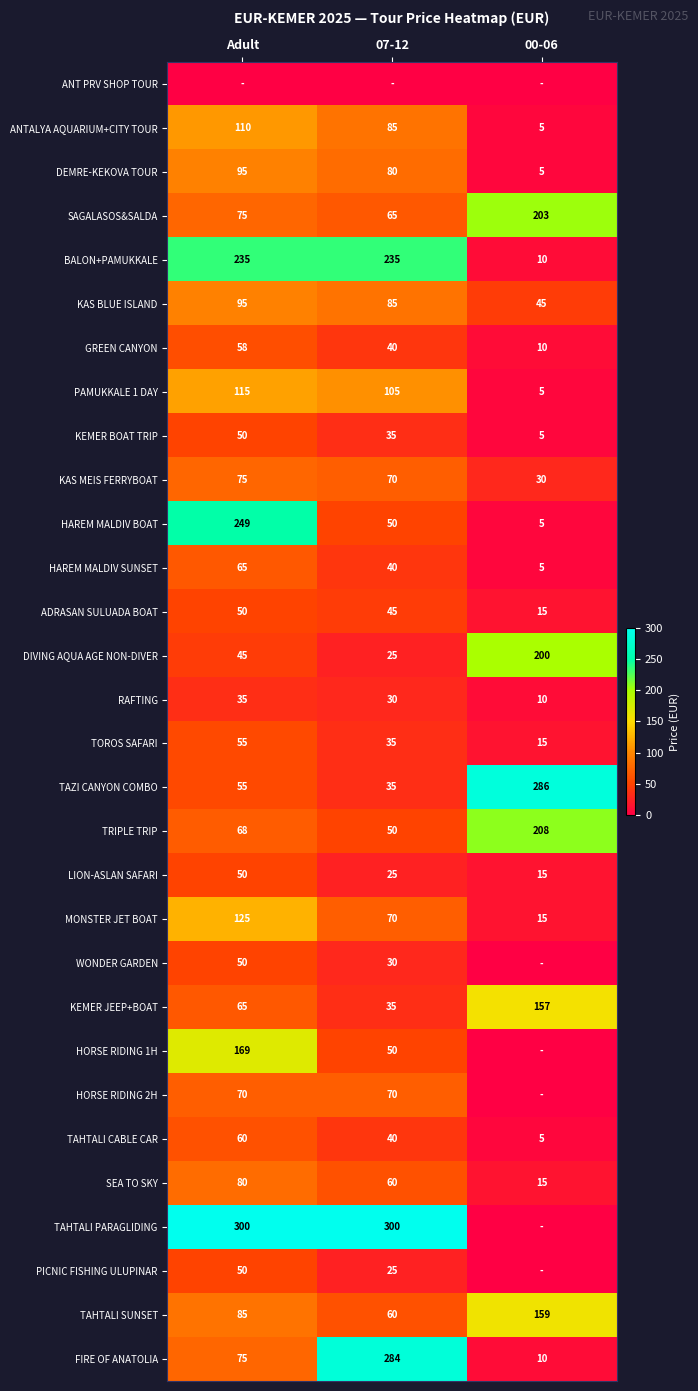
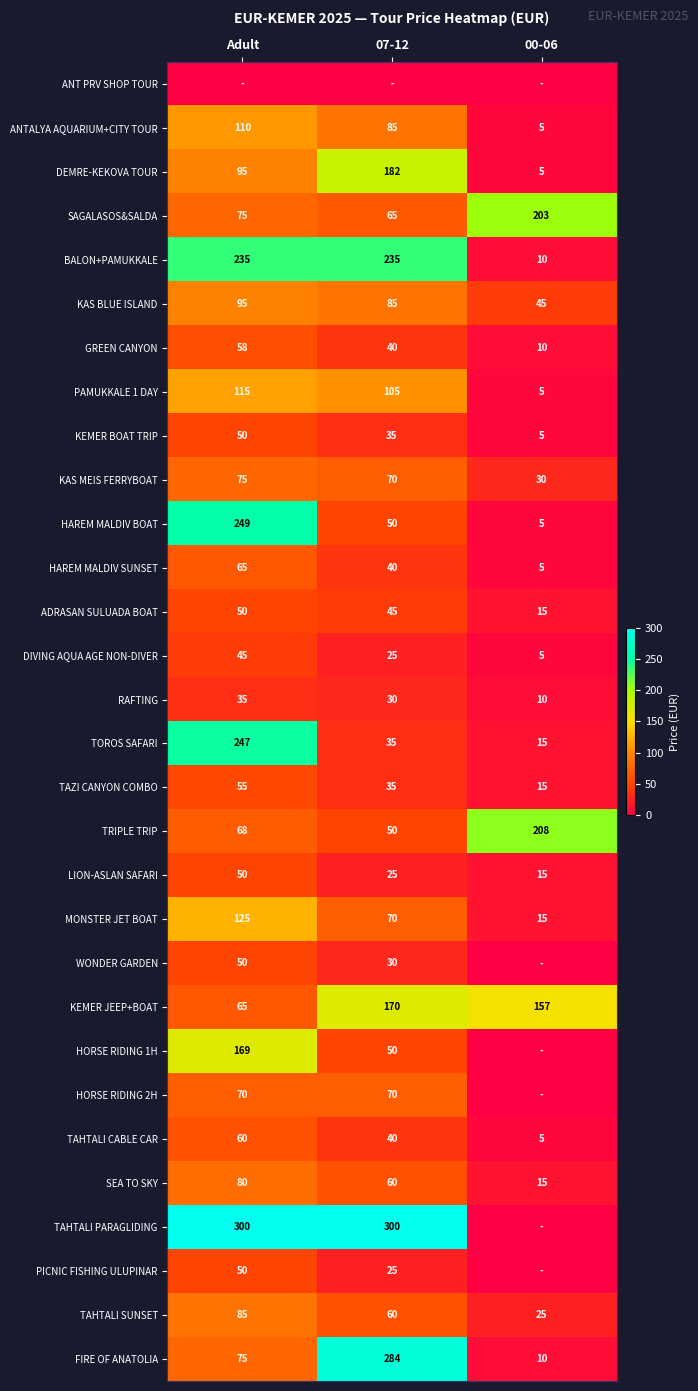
  {
    "ANTALYA AQUARIUM+CITY TOUR": {
      "Adult": 110,
      "07-12": 85,
      "00-06": 5
    },
    "DEMRE-KEKOVA TOUR": {
      "Adult": 95,
-     "07-12": 80,
+     "07-12": 182,
      "00-06": 5
    },
    "SAGALASOS&SALDA": {
      "Adult": 75,
      "07-12": 65,
      "00-06": 203
    },
    "BALON+PAMUKKALE": {
      "Adult": 235,
      "07-12": 235,
      "00-06": 10
    },
    "KAS BLUE ISLAND": {
      "Adult": 95,
      "07-12": 85,
      "00-06": 45
    },
    "GREEN CANYON": {
      "Adult": 58,
      "07-12": 40,
      "00-06": 10
    },
    "PAMUKKALE 1 DAY": {
      "Adult": 115,
      "07-12": 105,
      "00-06": 5
    },
    "KEMER BOAT TRIP": {
      "Adult": 50,
      "07-12": 35,
      "00-06": 5
    },
    "KAS MEIS FERRYBOAT": {
      "Adult": 75,
      "07-12": 70,
      "00-06": 30
    },
    "HAREM MALDIV BOAT": {
      "Adult": 249,
      "07-12": 50,
      "00-06": 5
    },
    "HAREM MALDIV SUNSET": {
      "Adult": 65,
      "07-12": 40,
      "00-06": 5
    },
    "ADRASAN SULUADA BOAT": {
      "Adult": 50,
      "07-12": 45,
      "00-06": 15
    },
    "DIVING AQUA AGE NON-DIVER": {
      "Adult": 45,
      "07-12": 25,
-     "00-06": 200
+     "00-06": 5
    },
    "RAFTING": {
      "Adult": 35,
      "07-12": 30,
      "00-06": 10
    },
    "TOROS SAFARI": {
-     "Adult": 55,
+     "Adult": 247,
      "07-12": 35,
      "00-06": 15
    },
    "TAZI CANYON COMBO": {
      "Adult": 55,
      "07-12": 35,
-     "00-06": 286
+     "00-06": 15
    },
    "TRIPLE TRIP": {
      "Adult": 68,
      "07-12": 50,
      "00-06": 208
    },
    "LION-ASLAN SAFARI": {
      "Adult": 50,
      "07-12": 25,
      "00-06": 15
    },
    "MONSTER JET BOAT": {
      "Adult": 125,
      "07-12": 70,
      "00-06": 15
    },
    "WONDER GARDEN": {
      "Adult": 50,
      "07-12": 30
    },
    "KEMER JEEP+BOAT": {
      "Adult": 65,
-     "07-12": 35,
+     "07-12": 170,
      "00-06": 157
    },
    "HORSE RIDING 1H": {
      "Adult": 169,
      "07-12": 50
    },
    "HORSE RIDING 2H": {
      "Adult": 70,
      "07-12": 70
    },
    "TAHTALI CABLE CAR": {
      "Adult": 60,
      "07-12": 40,
      "00-06": 5
    },
    "SEA TO SKY": {
      "Adult": 80,
      "07-12": 60,
      "00-06": 15
    },
    "TAHTALI PARAGLIDING": {
      "Adult": 300,
      "07-12": 300
    },
    "PICNIC FISHING ULUPINAR": {
      "Adult": 50,
      "07-12": 25
    },
    "TAHTALI SUNSET": {
      "Adult": 85,
      "07-12": 60,
-     "00-06": 159
+     "00-06": 25
    },
    "FIRE OF ANATOLIA": {
      "Adult": 75,
      "07-12": 284,
      "00-06": 10
    }
  }
